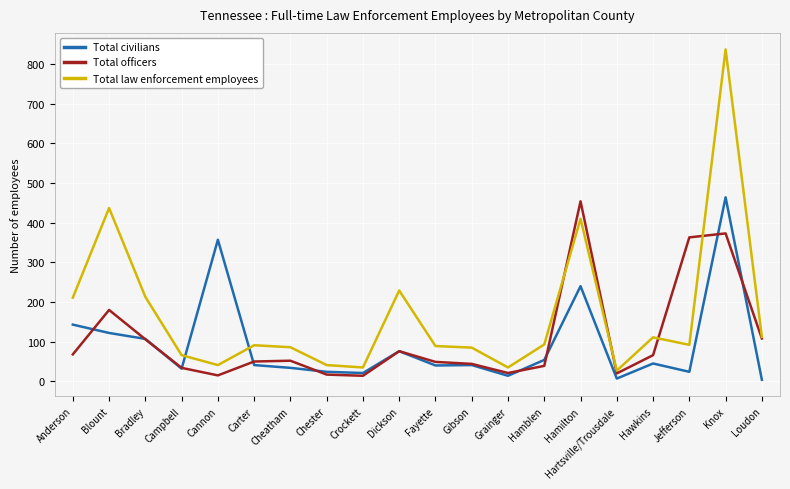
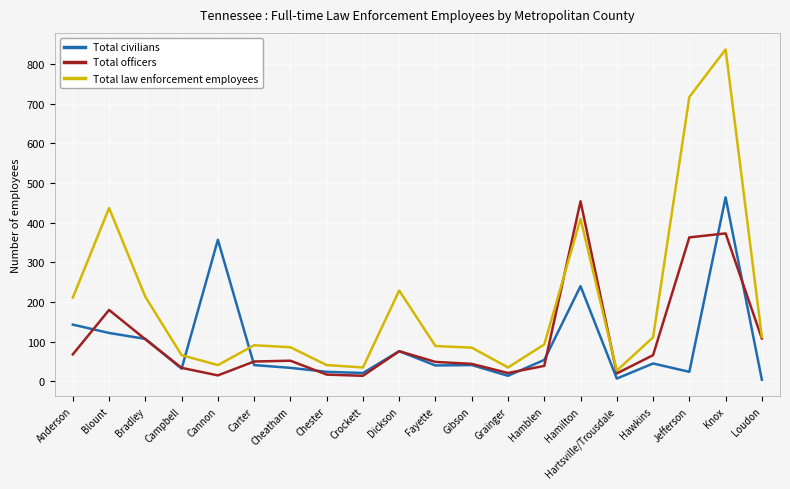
  {
    "Total civilians": {
      "Anderson": 140,
      "Blount": 120,
      "Cannon": 360,
      "Carter": 40,
      "Cheatham": 30,
      "Chester": 20,
      "Crockett": 20,
      "Fayette": 40,
      "Grainger": 10,
      "Hamblen": 50,
      "Hamilton": 240,
      "Hartsville/Trousdale": 10,
      "Hawkins": 50,
      "Jefferson": 20,
      "Knox": 460,
      "Loudon": 0
    },
    "Total officers": {
      "Anderson": 70,
      "Blount": 180,
      "Cannon": 20,
      "Carter": 50,
      "Cheatham": 50,
      "Chester": 20,
      "Crockett": 10,
      "Fayette": 50,
      "Grainger": 20,
      "Hamblen": 40,
      "Hamilton": 450,
      "Hartsville/Trousdale": 20,
      "Hawkins": 70,
      "Jefferson": 360,
      "Knox": 370
    },
    "Total law enforcement employees": {
      "Anderson": 210,
      "Blount": 440,
      "Bradley": 210,
      "Campbell": 70,
      "Cannon": 40,
      "Carter": 90,
      "Cheatham": 90,
      "Chester": 40,
      "Crockett": 40,
      "Dickson": 230,
      "Fayette": 90,
      "Gibson": 90,
      "Grainger": 40,
      "Hamblen": 90,
      "Hamilton": 410,
      "Hartsville/Trousdale": 30,
      "Hawkins": 110,
-     "Jefferson": 90,
+     "Jefferson": 720,
      "Knox": 840
    }
  }
